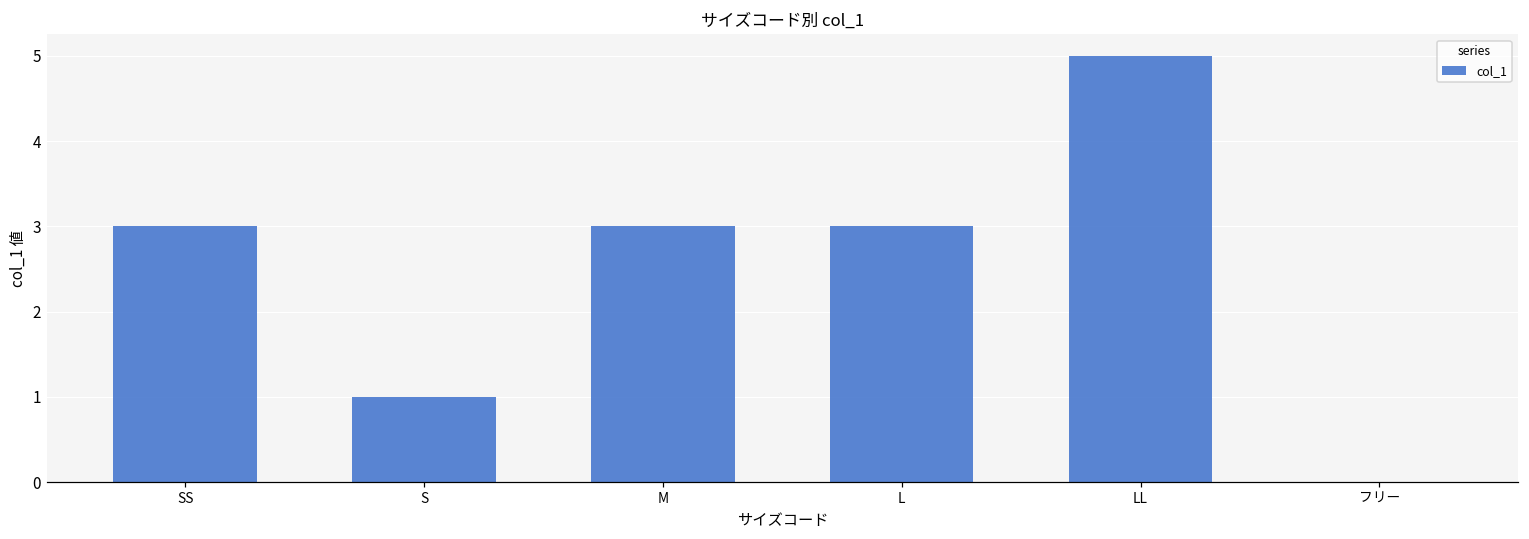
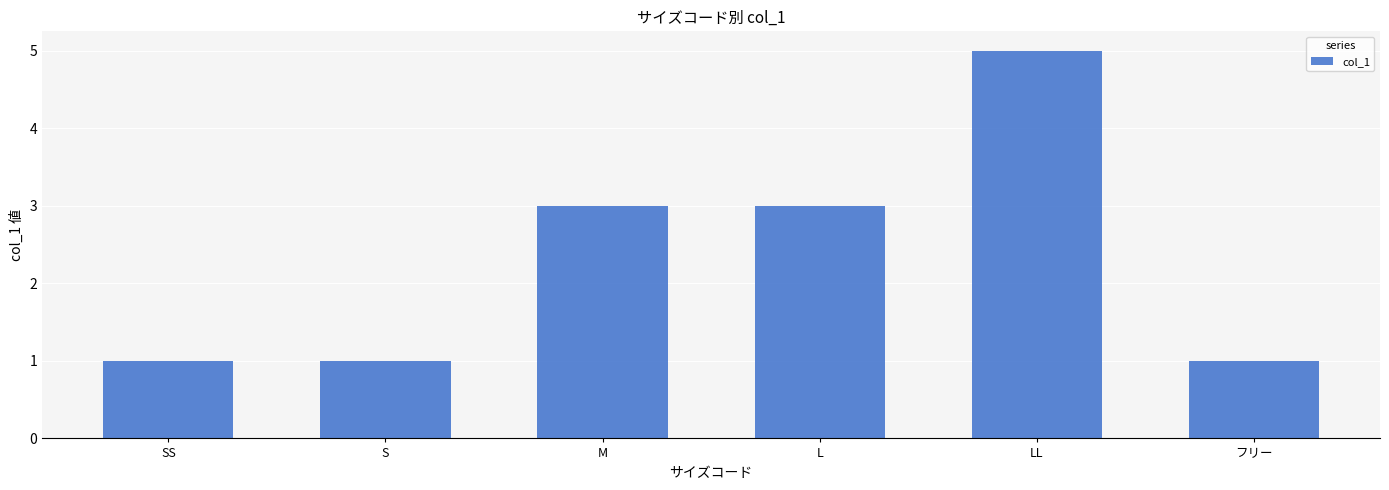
  {
-   "SS": 3,
+   "SS": 1,
    "S": 1,
    "M": 3,
    "L": 3,
    "LL": 5,
-   "フリー": 0
+   "フリー": 1
  }
